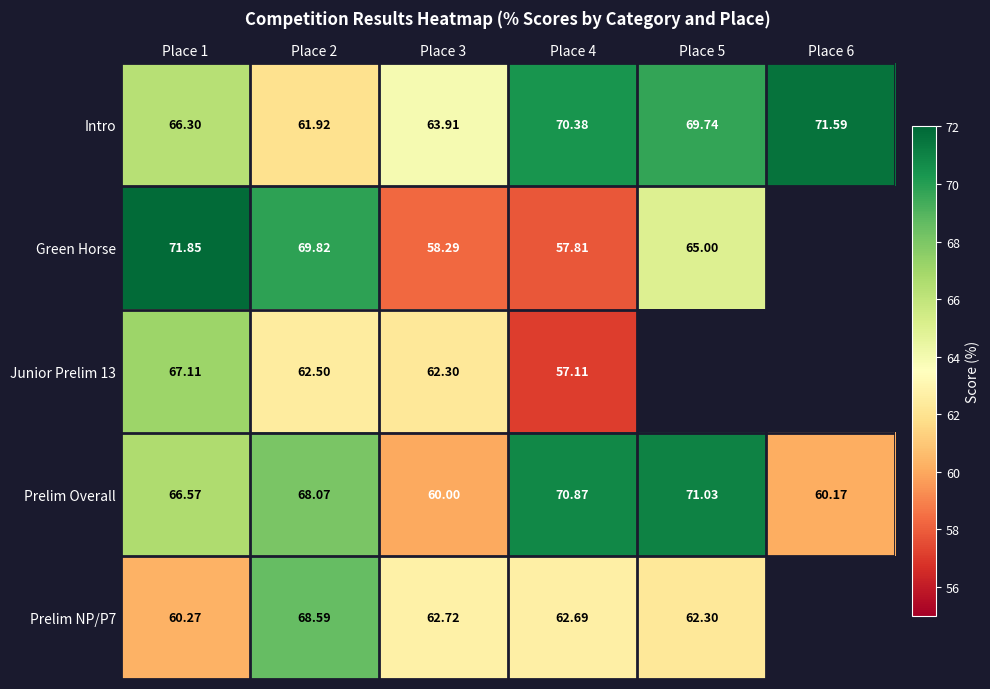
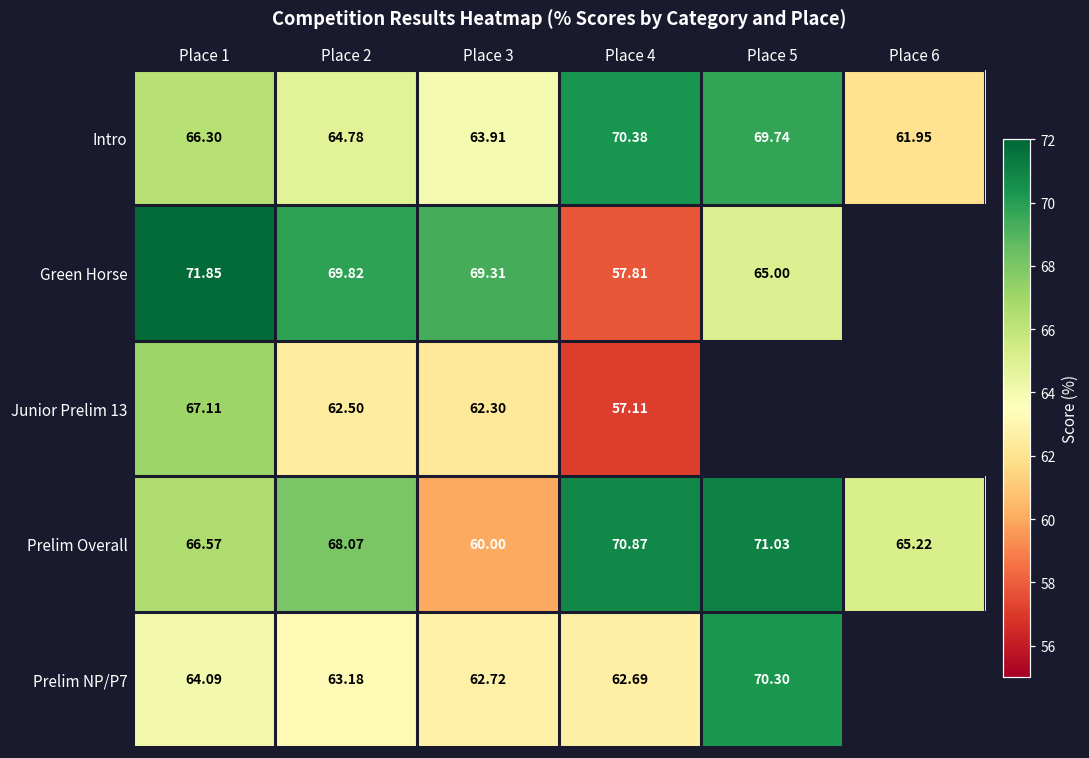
  {
    "Intro": {
      "Place 1": 66.30,
-     "Place 2": 61.92,
+     "Place 2": 64.78,
      "Place 3": 63.91,
      "Place 4": 70.38,
      "Place 5": 69.74,
-     "Place 6": 71.59
+     "Place 6": 61.95
    },
    "Green Horse": {
      "Place 1": 71.85,
      "Place 2": 69.82,
-     "Place 3": 58.29,
+     "Place 3": 69.31,
      "Place 4": 57.81,
      "Place 5": 65.00
    },
    "Junior Prelim 13": {
      "Place 1": 67.11,
      "Place 2": 62.50,
      "Place 3": 62.30,
      "Place 4": 57.11
    },
    "Prelim Overall": {
      "Place 1": 66.57,
      "Place 2": 68.07,
      "Place 3": 60.00,
      "Place 4": 70.87,
      "Place 5": 71.03,
-     "Place 6": 60.17
+     "Place 6": 65.22
    },
    "Prelim NP/P7": {
-     "Place 1": 60.27,
-     "Place 2": 68.59,
+     "Place 1": 64.09,
+     "Place 2": 63.18,
      "Place 3": 62.72,
      "Place 4": 62.69,
-     "Place 5": 62.30
+     "Place 5": 70.30
    }
  }
